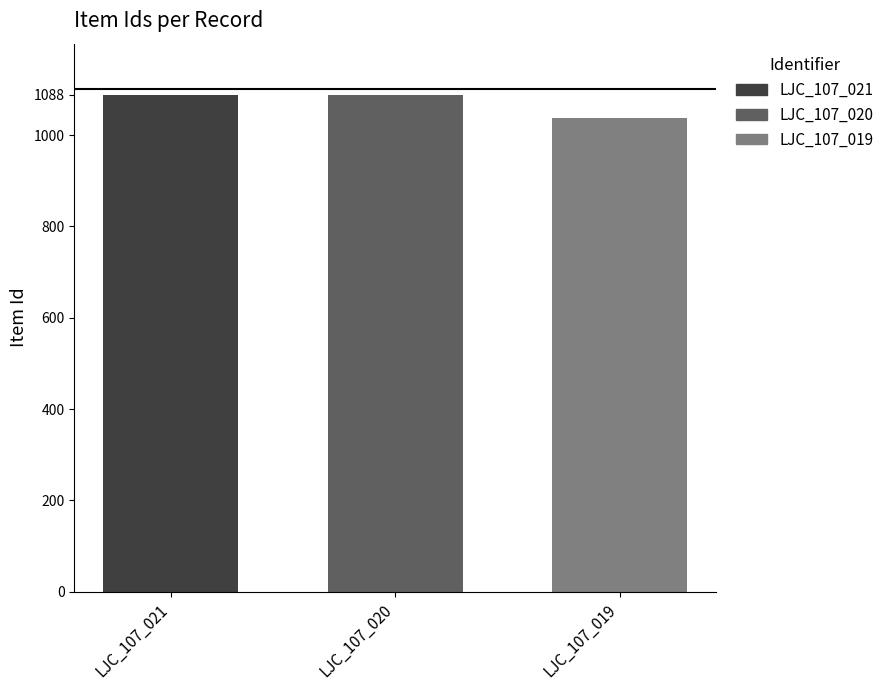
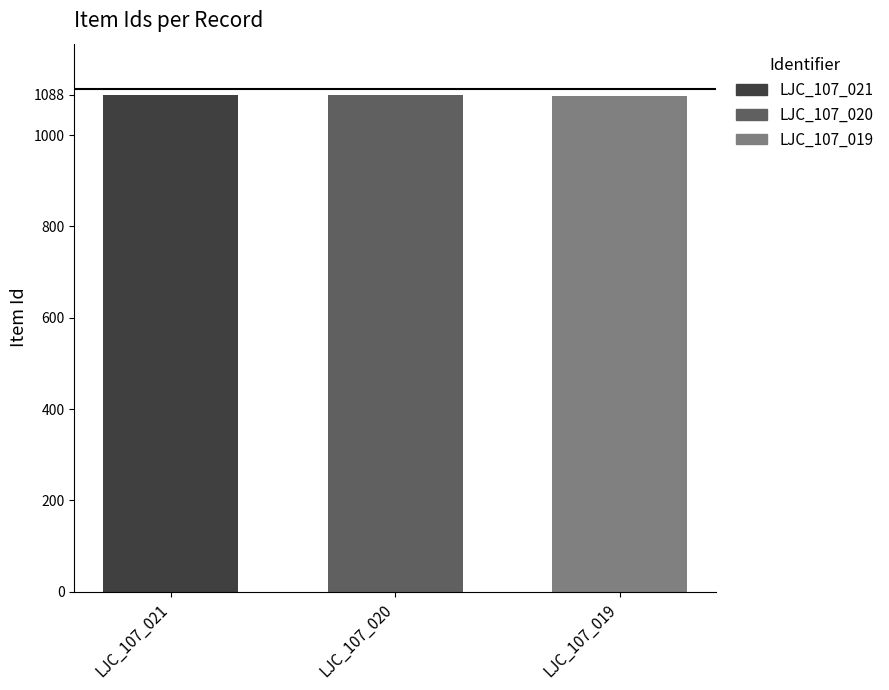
  {
    "LJC_107_021": 1090,
    "LJC_107_020": 1090,
-   "LJC_107_019": 1040
+   "LJC_107_019": 1090
  }
